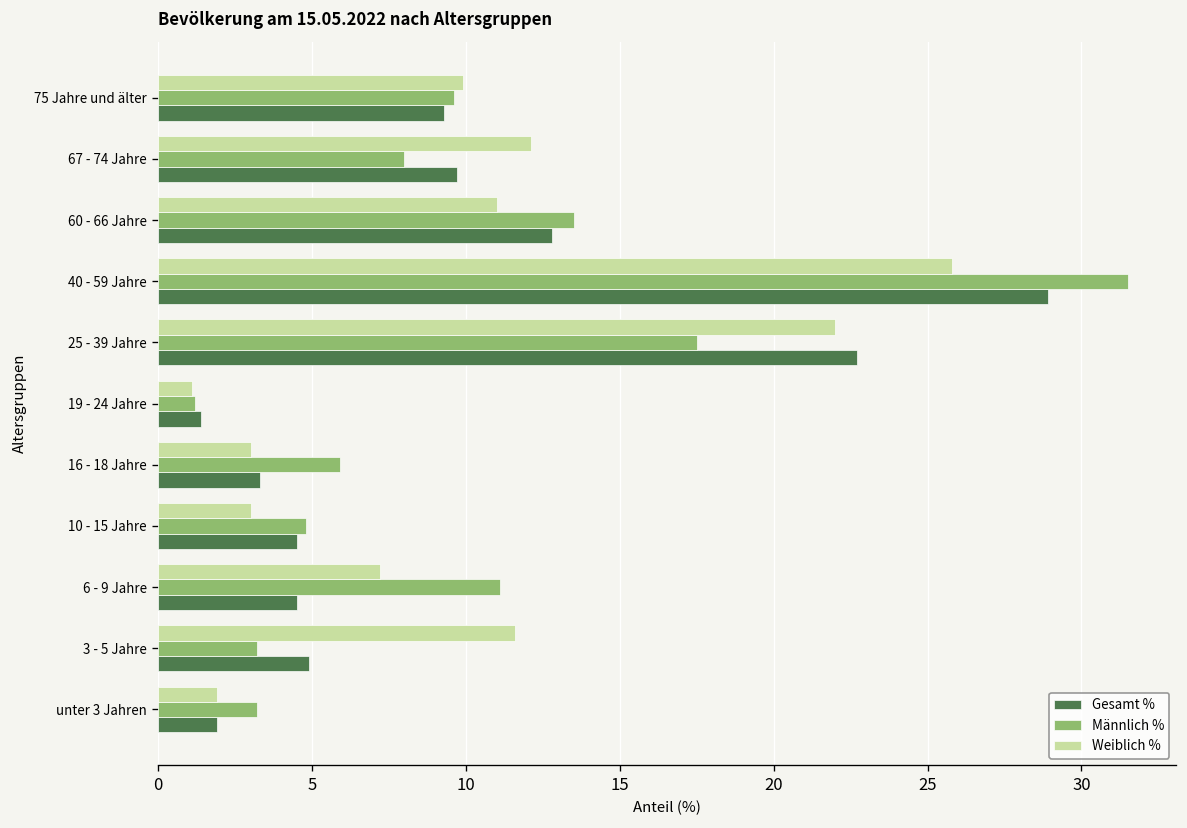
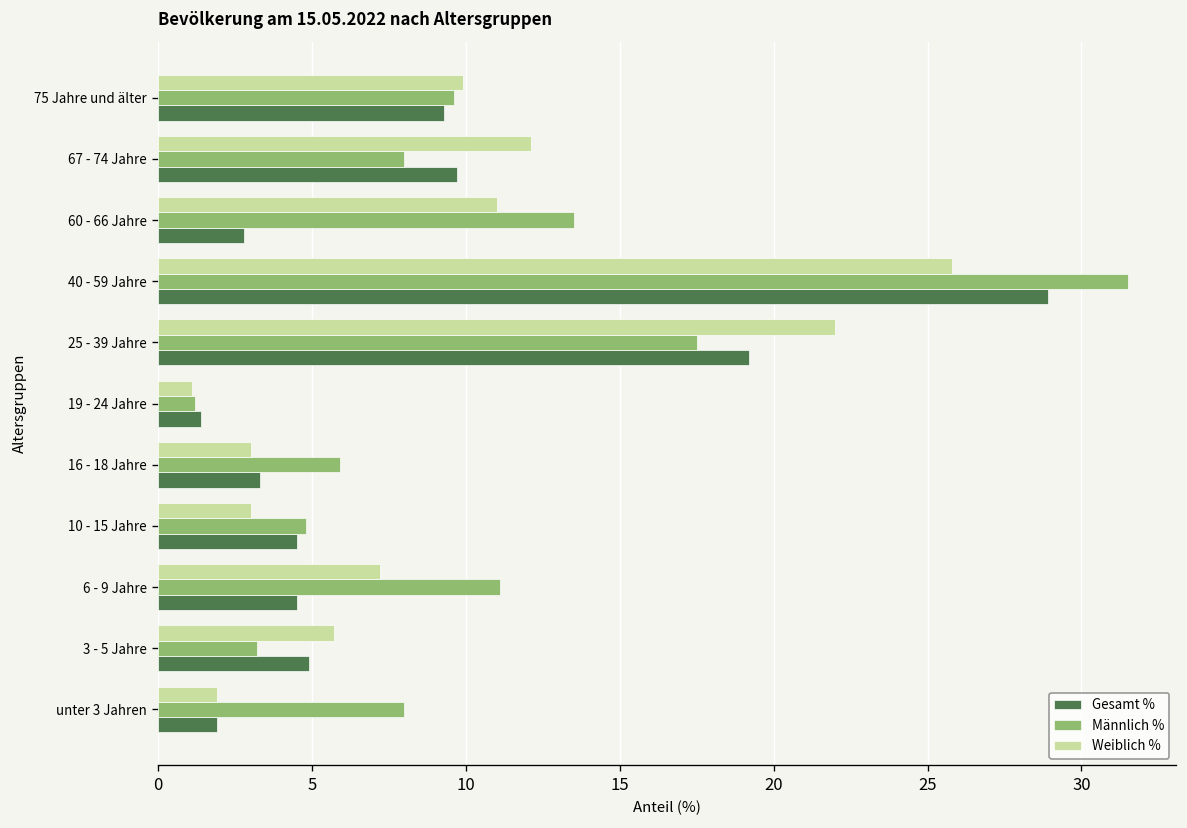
  {
    "Gesamt %": {
      "75 Jahre und älter": 9.3,
      "67 - 74 Jahre": 9.7,
-     "60 - 66 Jahre": 12.8,
+     "60 - 66 Jahre": 2.8,
      "40 - 59 Jahre": 28.9,
-     "25 - 39 Jahre": 22.7,
+     "25 - 39 Jahre": 19.2,
      "19 - 24 Jahre": 1.4,
      "16 - 18 Jahre": 3.3,
      "10 - 15 Jahre": 4.5,
      "6 - 9 Jahre": 4.5,
      "3 - 5 Jahre": 4.9,
      "unter 3 Jahren": 1.9
    },
    "Männlich %": {
      "75 Jahre und älter": 9.6,
      "67 - 74 Jahre": 8.0,
      "60 - 66 Jahre": 13.5,
      "40 - 59 Jahre": 31.5,
      "25 - 39 Jahre": 17.5,
      "19 - 24 Jahre": 1.2,
      "16 - 18 Jahre": 5.9,
      "10 - 15 Jahre": 4.8,
      "6 - 9 Jahre": 11.1,
      "3 - 5 Jahre": 3.2,
-     "unter 3 Jahren": 3.2
+     "unter 3 Jahren": 8.0
    },
    "Weiblich %": {
      "75 Jahre und älter": 9.9,
      "67 - 74 Jahre": 12.1,
      "60 - 66 Jahre": 11.0,
      "40 - 59 Jahre": 25.8,
      "25 - 39 Jahre": 22.0,
      "19 - 24 Jahre": 1.1,
      "16 - 18 Jahre": 3.0,
      "10 - 15 Jahre": 3.0,
      "6 - 9 Jahre": 7.2,
-     "3 - 5 Jahre": 11.6,
+     "3 - 5 Jahre": 5.7,
      "unter 3 Jahren": 1.9
    }
  }
